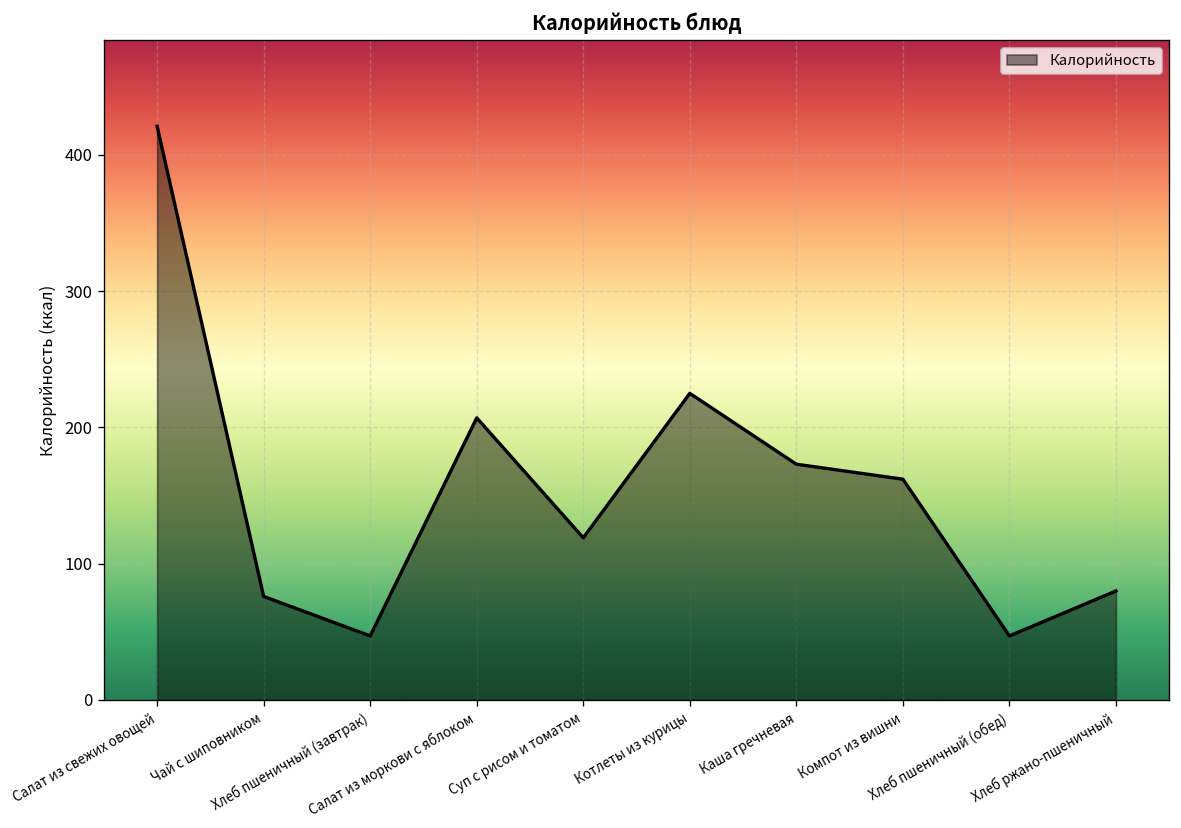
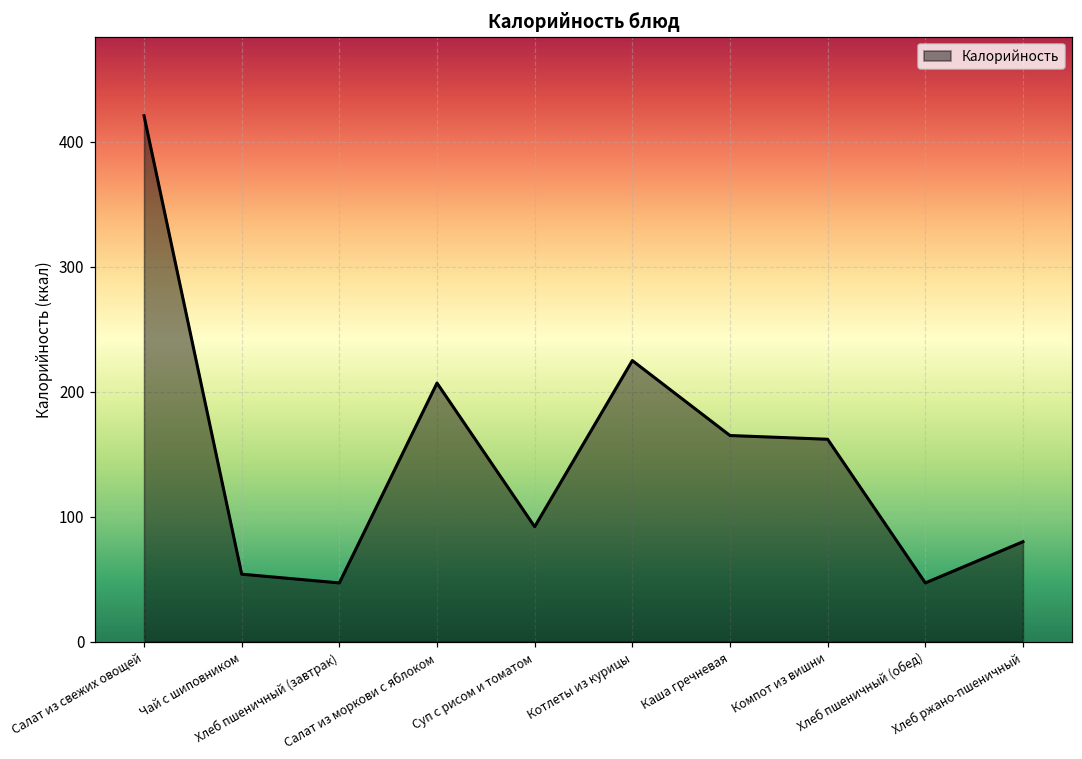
  {
    "Салат из свежих овощей": 421,
-   "Чай с шиповником": 76,
+   "Чай с шиповником": 54,
    "Хлеб пшеничный (завтрак)": 47,
    "Салат из моркови с яблоком": 207,
-   "Суп с рисом и томатом": 119,
+   "Суп с рисом и томатом": 92,
    "Котлеты из курицы": 225,
-   "Каша гречневая": 173,
+   "Каша гречневая": 165,
    "Компот из вишни": 162,
    "Хлеб пшеничный (обед)": 47,
    "Хлеб ржано-пшеничный": 80
  }
